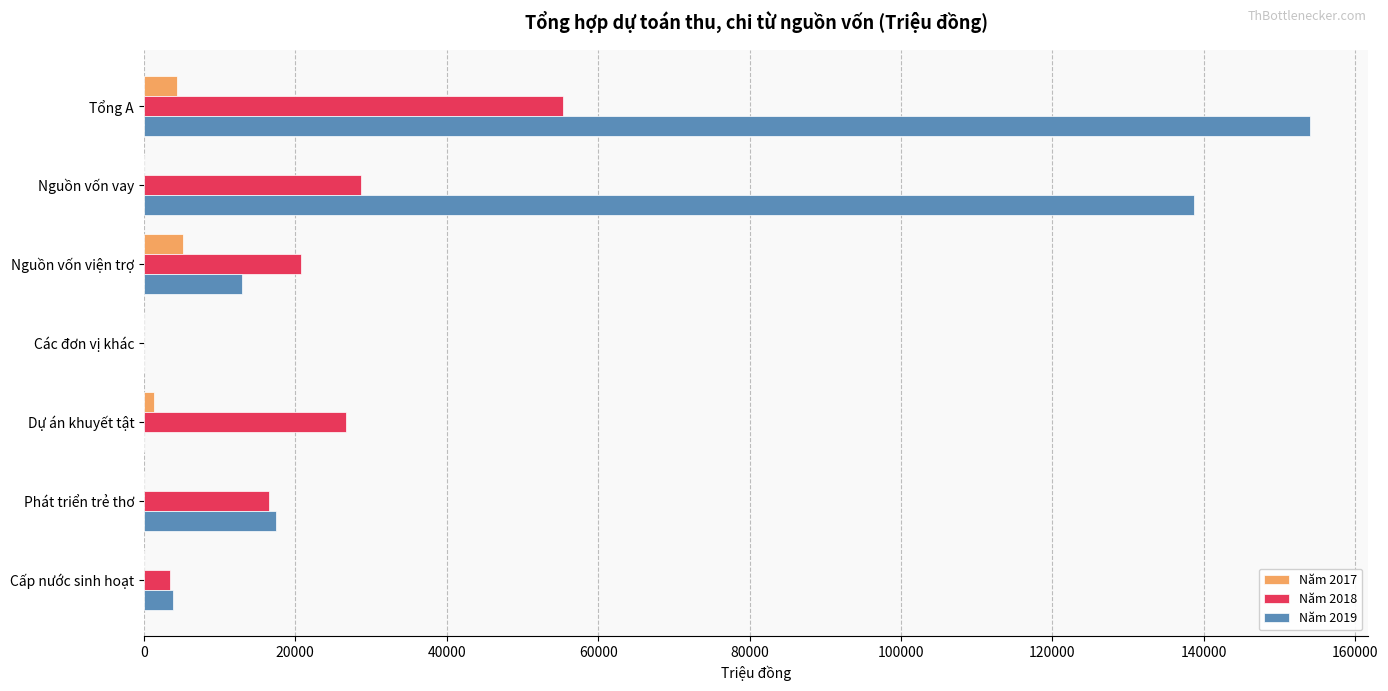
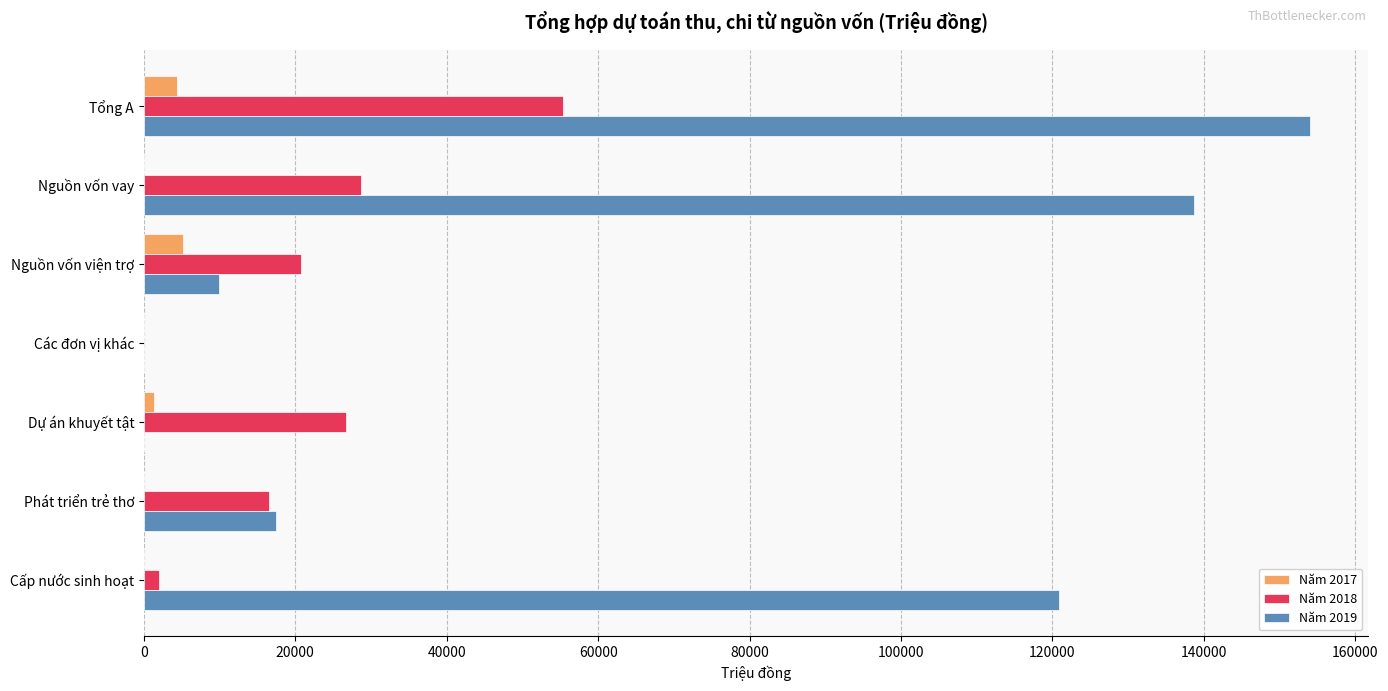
  {
    "Năm 2017": {
      "Tổng A": 4000,
      "Nguồn vốn vay": 0,
      "Nguồn vốn viện trợ": 5000,
      "Các đơn vị khác": 0,
      "Dự án khuyết tật": 1000,
      "Phát triển trẻ thơ": 0,
      "Cấp nước sinh hoạt": 0
    },
    "Năm 2018": {
      "Tổng A": 55000,
      "Nguồn vốn vay": 29000,
      "Nguồn vốn viện trợ": 21000,
      "Các đơn vị khác": 0,
      "Dự án khuyết tật": 27000,
      "Phát triển trẻ thơ": 17000,
-     "Cấp nước sinh hoạt": 3000
+     "Cấp nước sinh hoạt": 2000
    },
    "Năm 2019": {
      "Tổng A": 154000,
      "Nguồn vốn vay": 139000,
-     "Nguồn vốn viện trợ": 13000,
+     "Nguồn vốn viện trợ": 10000,
      "Các đơn vị khác": 0,
      "Phát triển trẻ thơ": 17000,
-     "Cấp nước sinh hoạt": 4000
+     "Cấp nước sinh hoạt": 121000
    }
  }
